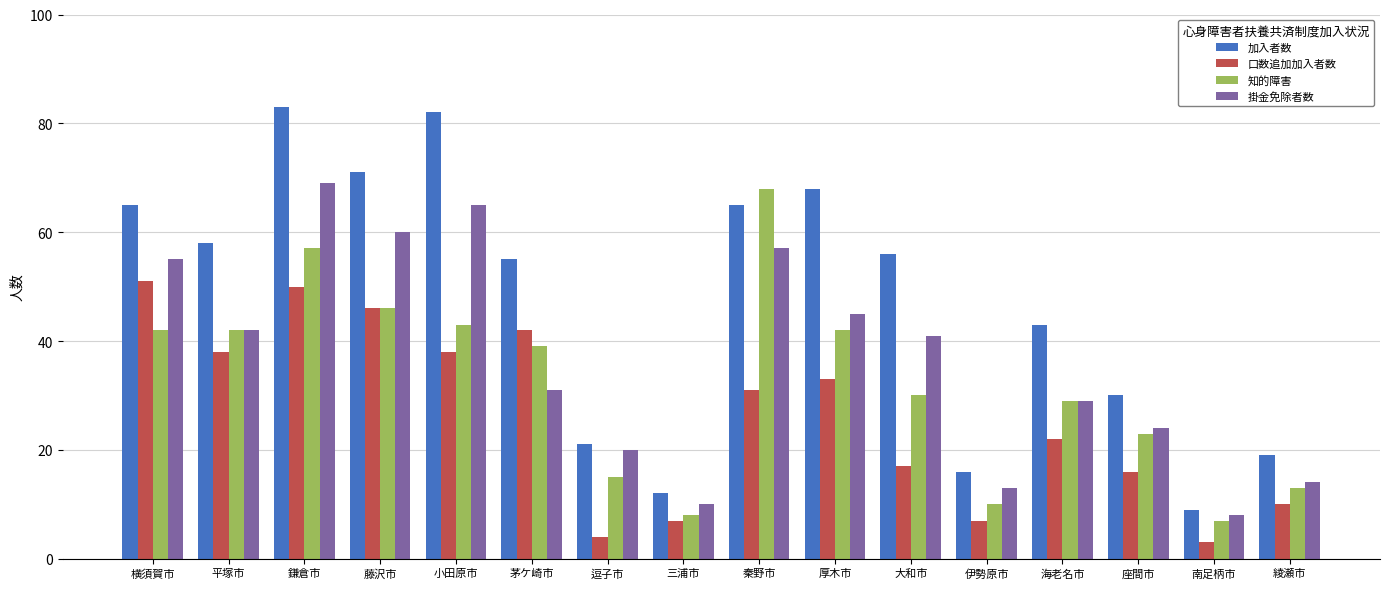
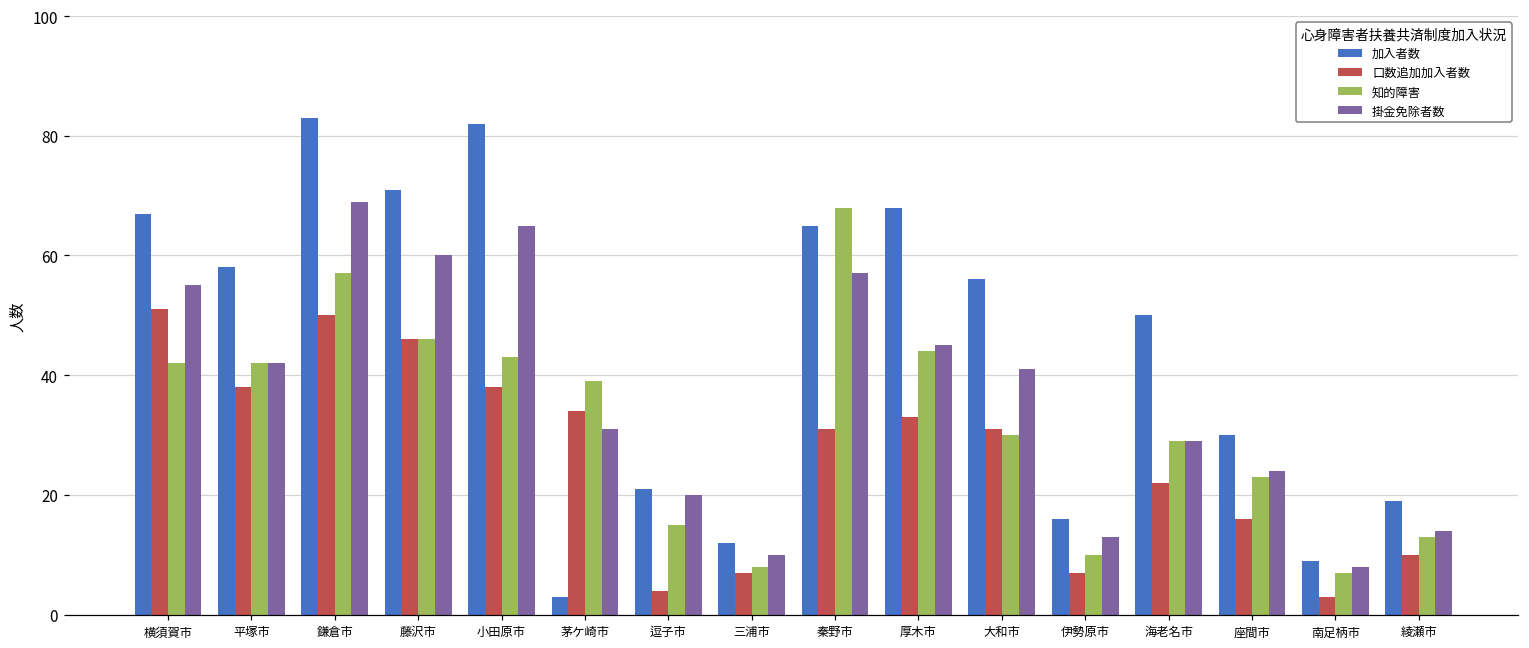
  {
    "加入者数": {
-     "横須賀市": 65,
+     "横須賀市": 67,
      "平塚市": 58,
      "鎌倉市": 83,
      "藤沢市": 71,
      "小田原市": 82,
-     "茅ケ崎市": 55,
+     "茅ケ崎市": 3,
      "逗子市": 21,
      "三浦市": 12,
      "秦野市": 65,
      "厚木市": 68,
      "大和市": 56,
      "伊勢原市": 16,
-     "海老名市": 43,
+     "海老名市": 50,
      "座間市": 30,
      "南足柄市": 9,
      "綾瀬市": 19
    },
    "口数追加加入者数": {
      "横須賀市": 51,
      "平塚市": 38,
      "鎌倉市": 50,
      "藤沢市": 46,
      "小田原市": 38,
-     "茅ケ崎市": 42,
+     "茅ケ崎市": 34,
      "逗子市": 4,
      "三浦市": 7,
      "秦野市": 31,
      "厚木市": 33,
-     "大和市": 17,
+     "大和市": 31,
      "伊勢原市": 7,
      "海老名市": 22,
      "座間市": 16,
      "南足柄市": 3,
      "綾瀬市": 10
    },
    "知的障害": {
      "横須賀市": 42,
      "平塚市": 42,
      "鎌倉市": 57,
      "藤沢市": 46,
      "小田原市": 43,
      "茅ケ崎市": 39,
      "逗子市": 15,
      "三浦市": 8,
      "秦野市": 68,
-     "厚木市": 42,
+     "厚木市": 44,
      "大和市": 30,
      "伊勢原市": 10,
      "海老名市": 29,
      "座間市": 23,
      "南足柄市": 7,
      "綾瀬市": 13
    },
    "掛金免除者数": {
      "横須賀市": 55,
      "平塚市": 42,
      "鎌倉市": 69,
      "藤沢市": 60,
      "小田原市": 65,
      "茅ケ崎市": 31,
      "逗子市": 20,
      "三浦市": 10,
      "秦野市": 57,
      "厚木市": 45,
      "大和市": 41,
      "伊勢原市": 13,
      "海老名市": 29,
      "座間市": 24,
      "南足柄市": 8,
      "綾瀬市": 14
    }
  }
